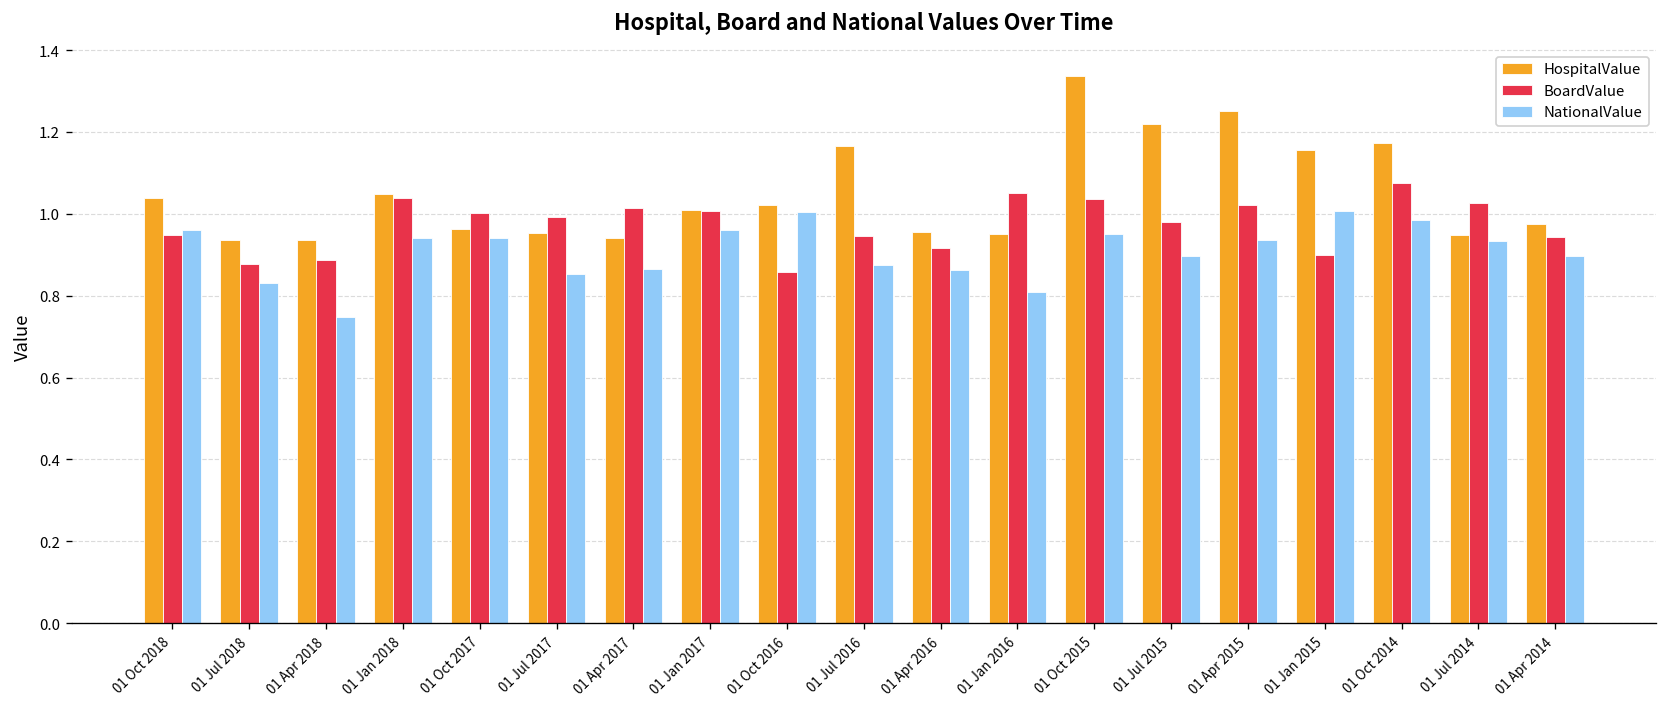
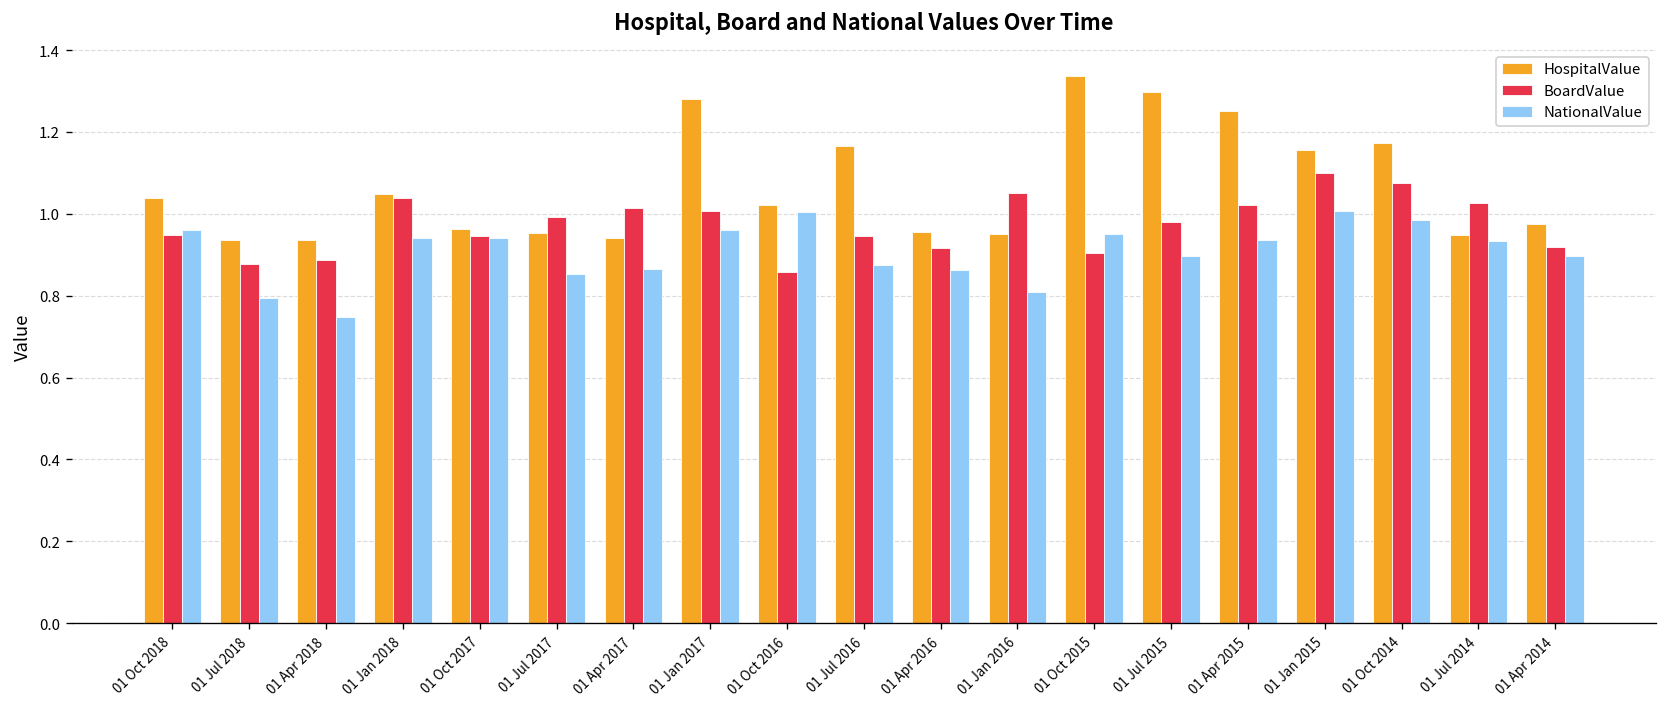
  {
    "HospitalValue": {
      "01 Oct 2018": 1.04,
      "01 Jul 2018": 0.94,
      "01 Apr 2018": 0.94,
      "01 Jan 2018": 1.05,
      "01 Oct 2017": 0.96,
      "01 Jul 2017": 0.95,
      "01 Apr 2017": 0.94,
-     "01 Jan 2017": 1.01,
+     "01 Jan 2017": 1.28,
      "01 Oct 2016": 1.02,
      "01 Jul 2016": 1.17,
      "01 Apr 2016": 0.96,
      "01 Jan 2016": 0.95,
      "01 Oct 2015": 1.34,
-     "01 Jul 2015": 1.22,
+     "01 Jul 2015": 1.30,
      "01 Apr 2015": 1.25,
      "01 Jan 2015": 1.16,
      "01 Oct 2014": 1.17,
      "01 Jul 2014": 0.95,
      "01 Apr 2014": 0.97
    },
    "BoardValue": {
      "01 Oct 2018": 0.95,
      "01 Jul 2018": 0.88,
      "01 Apr 2018": 0.89,
      "01 Jan 2018": 1.04,
-     "01 Oct 2017": 1.00,
+     "01 Oct 2017": 0.95,
      "01 Jul 2017": 0.99,
      "01 Apr 2017": 1.01,
      "01 Jan 2017": 1.01,
      "01 Oct 2016": 0.86,
      "01 Jul 2016": 0.95,
      "01 Apr 2016": 0.92,
      "01 Jan 2016": 1.05,
-     "01 Oct 2015": 1.04,
+     "01 Oct 2015": 0.90,
      "01 Jul 2015": 0.98,
      "01 Apr 2015": 1.02,
-     "01 Jan 2015": 0.9,
+     "01 Jan 2015": 1.1,
      "01 Oct 2014": 1.08,
      "01 Jul 2014": 1.03,
-     "01 Apr 2014": 0.94
+     "01 Apr 2014": 0.92
    },
    "NationalValue": {
      "01 Oct 2018": 0.96,
-     "01 Jul 2018": 0.83,
+     "01 Jul 2018": 0.80,
      "01 Apr 2018": 0.75,
      "01 Jan 2018": 0.94,
      "01 Oct 2017": 0.94,
      "01 Jul 2017": 0.85,
      "01 Apr 2017": 0.87,
      "01 Jan 2017": 0.96,
      "01 Oct 2016": 1.00,
      "01 Jul 2016": 0.88,
      "01 Apr 2016": 0.86,
      "01 Jan 2016": 0.81,
      "01 Oct 2015": 0.95,
      "01 Jul 2015": 0.90,
      "01 Apr 2015": 0.94,
      "01 Jan 2015": 1.01,
      "01 Oct 2014": 0.99,
      "01 Jul 2014": 0.93,
      "01 Apr 2014": 0.90
    }
  }
